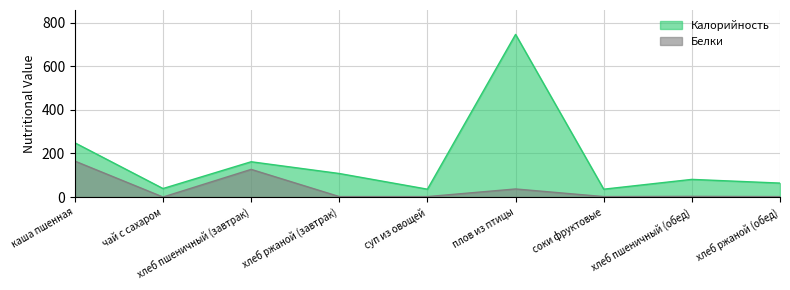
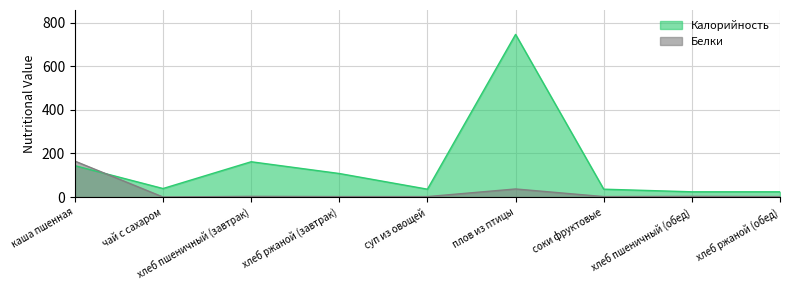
  {
    "Калорийность": {
-     "каша пшенная": 250,
+     "каша пшенная": 140,
      "чай с сахаром": 40,
      "хлеб пшеничный (завтрак)": 160,
      "хлеб ржаной (завтрак)": 110,
      "суп из овощей": 40,
      "плов из птицы": 750,
      "соки фруктовые": 40,
-     "хлеб пшеничный (обед)": 80,
-     "хлеб ржаной (обед)": 60
+     "хлеб пшеничный (обед)": 20,
+     "хлеб ржаной (обед)": 20
    },
    "Белки": {
      "каша пшенная": 170,
      "чай с сахаром": 0,
-     "хлеб пшеничный (завтрак)": 130,
+     "хлеб пшеничный (завтрак)": 0,
      "хлеб ржаной (завтрак)": 0,
      "суп из овощей": 0,
      "плов из птицы": 40,
      "соки фруктовые": 0,
      "хлеб пшеничный (обед)": 0,
      "хлеб ржаной (обед)": 0
    }
  }
